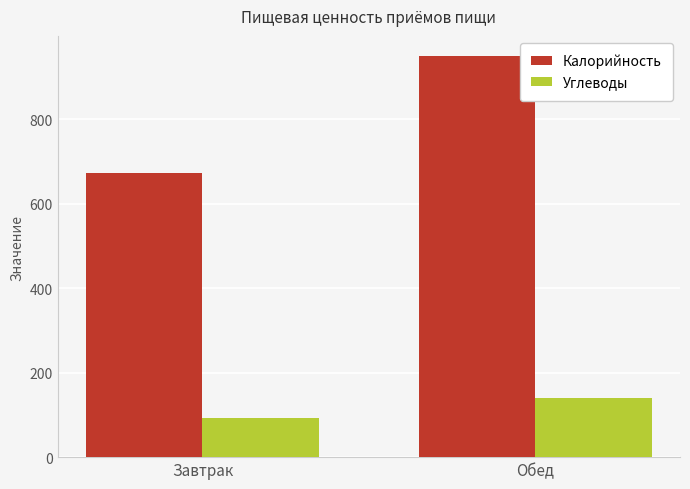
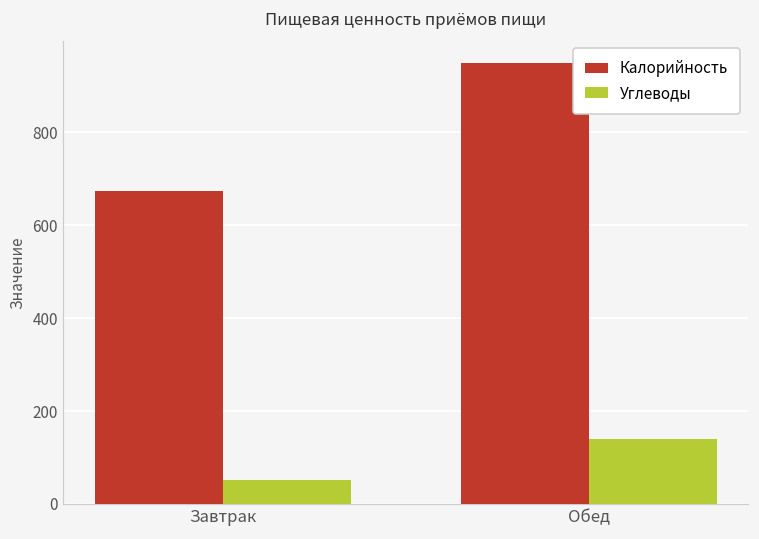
  {
    "Калорийность": {
      "Завтрак": 670,
      "Обед": 950
    },
    "Углеводы": {
-     "Завтрак": 90,
+     "Завтрак": 50,
      "Обед": 140
    }
  }
